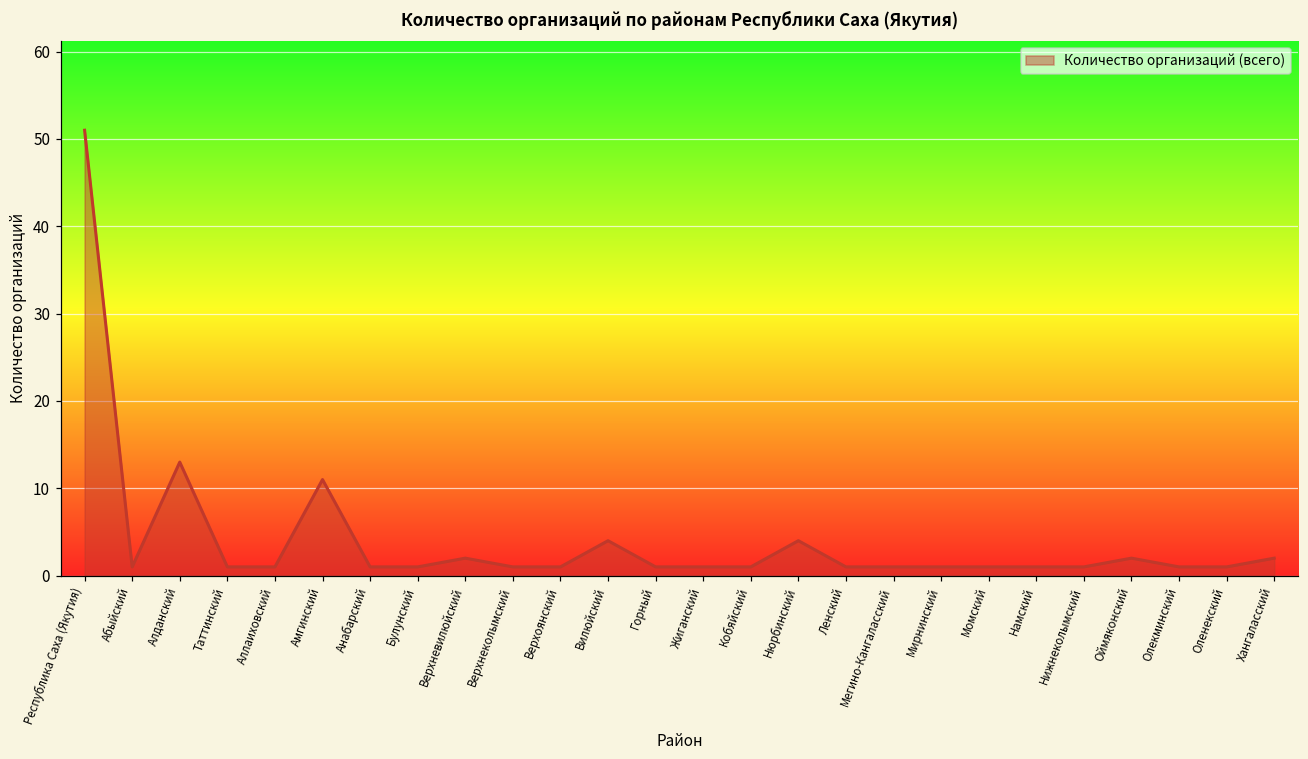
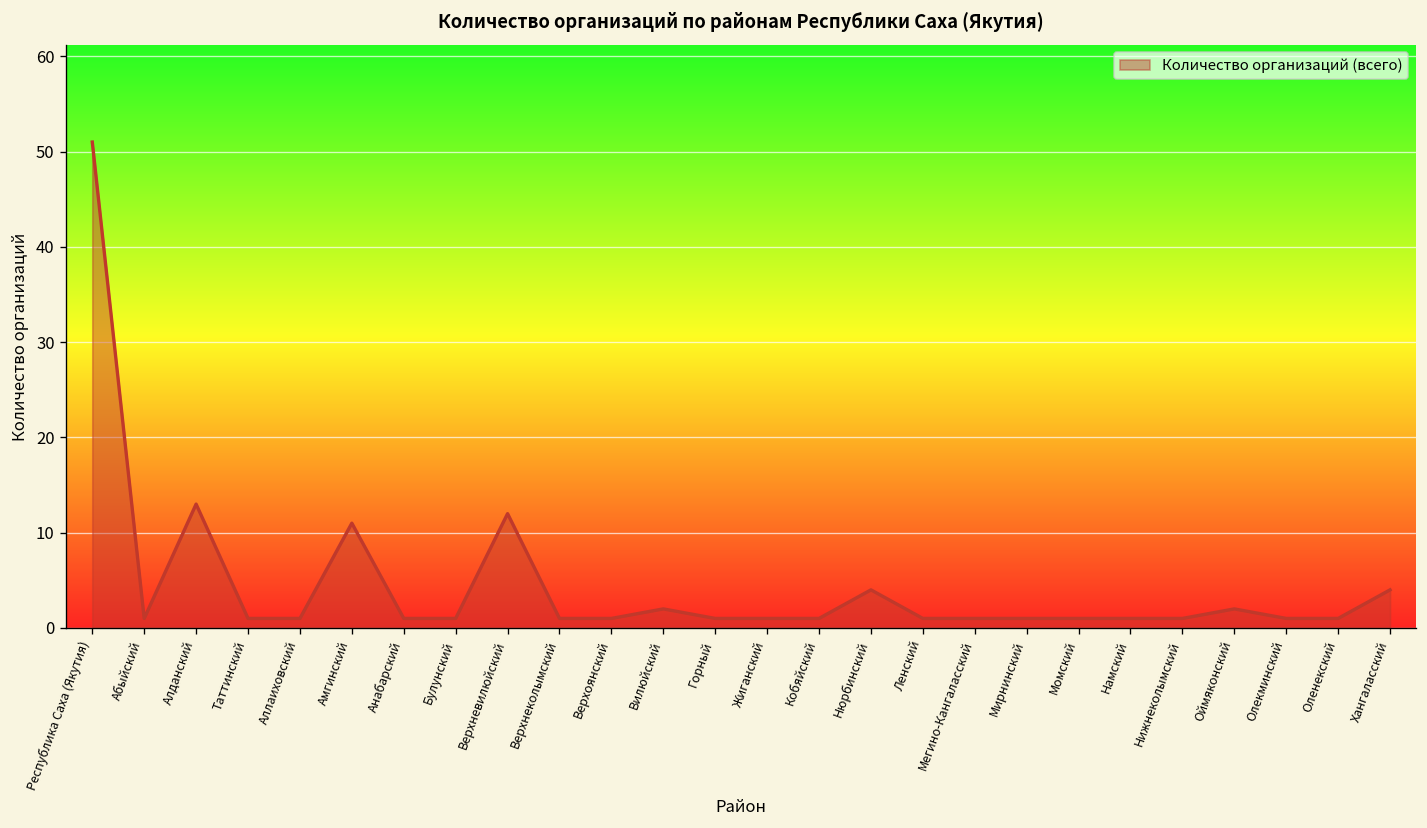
  {
    "Республика Саха (Якутия)": 51,
    "Абыйский": 1,
    "Алданский": 13,
    "Таттинский": 1,
    "Аллаиховский": 1,
    "Амгинский": 11,
    "Анабарский": 1,
    "Булунский": 1,
-   "Верхневилюйский": 2,
+   "Верхневилюйский": 12,
    "Верхнеколымский": 1,
    "Верхоянский": 1,
-   "Вилюйский": 4,
+   "Вилюйский": 2,
    "Горный": 1,
    "Жиганский": 1,
    "Кобяйский": 1,
    "Нюрбинский": 4,
    "Ленский": 1,
    "Мегино-Кангаласский": 1,
    "Мирнинский": 1,
    "Момский": 1,
    "Намский": 1,
    "Нижнеколымский": 1,
    "Оймяконский": 2,
    "Олекминский": 1,
    "Оленекский": 1,
-   "Хангаласский": 2
+   "Хангаласский": 4
  }
